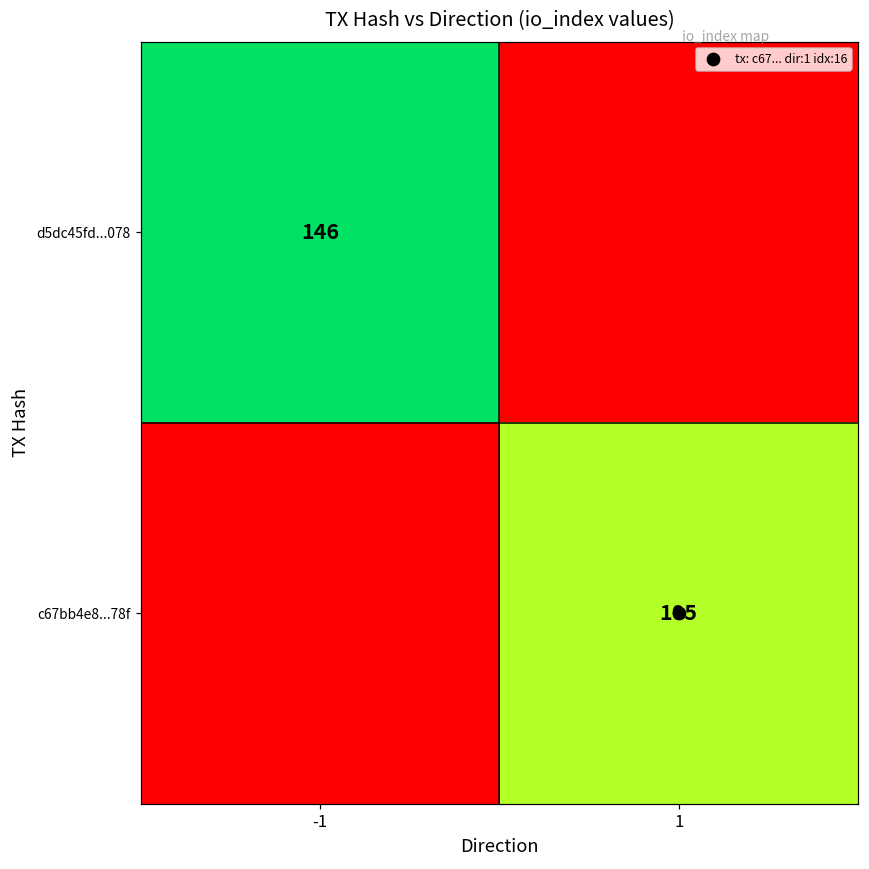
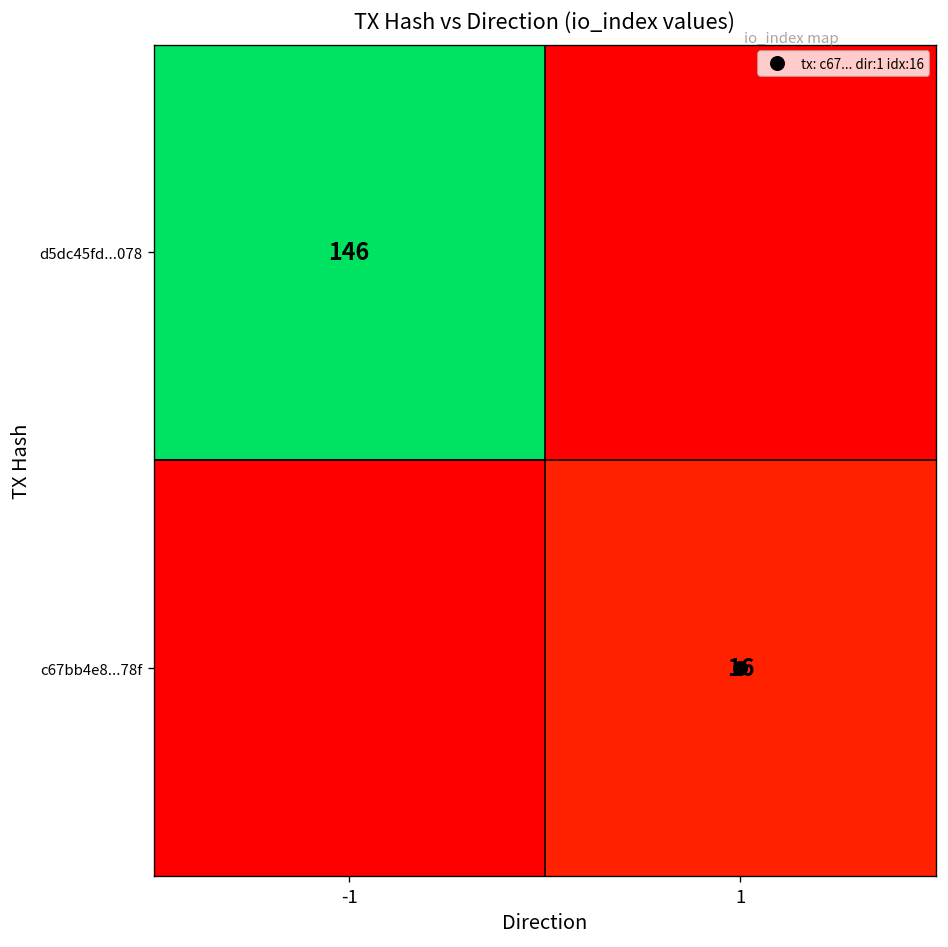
  {
    "d5dc45fd...078": {
      "-1": 146
    },
    "c67bb4e8...78f": {
-     "1": 105
+     "1": 16
    }
  }
